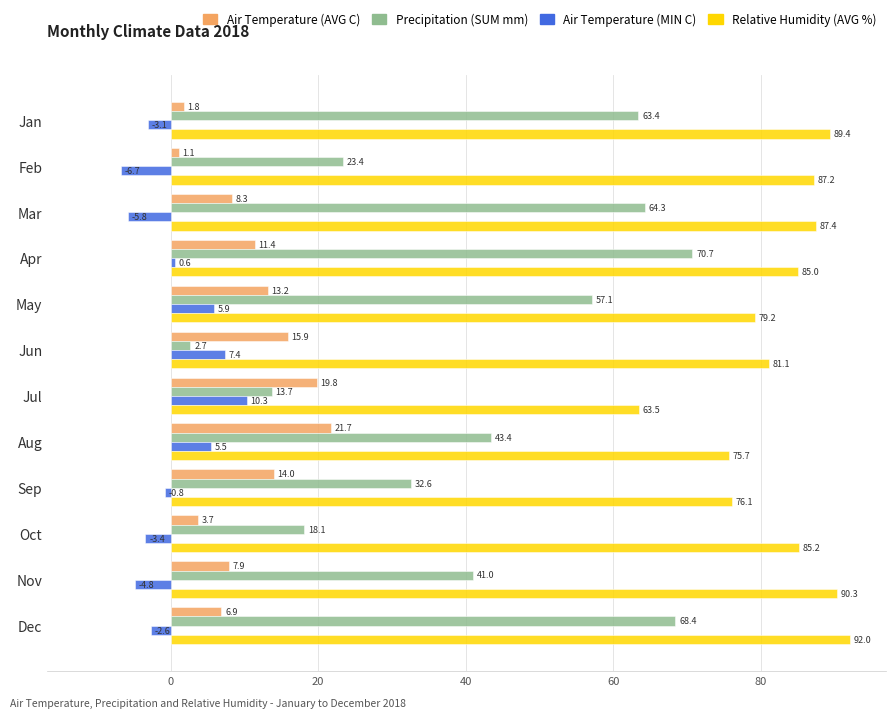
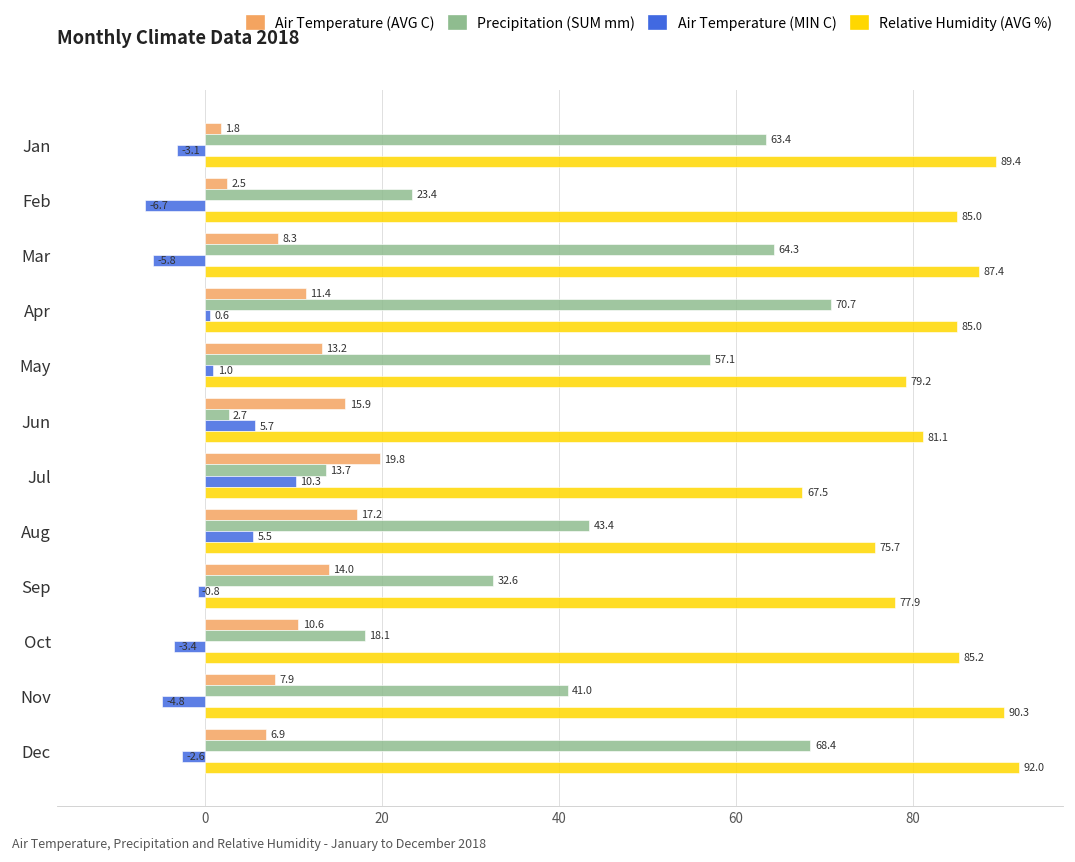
  {
    "Air Temperature (AVG C)": {
      "Jan": 1.8,
-     "Feb": 1.1,
+     "Feb": 2.5,
      "Mar": 8.3,
      "Apr": 11.4,
      "May": 13.2,
      "Jun": 15.9,
      "Jul": 19.8,
-     "Aug": 21.7,
+     "Aug": 17.2,
      "Sep": 14.0,
-     "Oct": 3.7,
+     "Oct": 10.6,
      "Nov": 7.9,
      "Dec": 6.9
    },
    "Precipitation (SUM mm)": {
      "Jan": 63.4,
      "Feb": 23.4,
      "Mar": 64.3,
      "Apr": 70.7,
      "May": 57.1,
      "Jun": 2.7,
      "Jul": 13.7,
      "Aug": 43.4,
      "Sep": 32.6,
      "Oct": 18.1,
      "Nov": 41.0,
      "Dec": 68.4
    },
    "Air Temperature (MIN C)": {
      "Jan": -3.1,
      "Feb": -6.7,
      "Mar": -5.8,
      "Apr": 0.6,
-     "May": 5.9,
-     "Jun": 7.4,
+     "May": 1.0,
+     "Jun": 5.7,
      "Jul": 10.3,
      "Aug": 5.5,
      "Sep": -0.8,
      "Oct": -3.4,
      "Nov": -4.8,
      "Dec": -2.6
    },
    "Relative Humidity (AVG %)": {
      "Jan": 89.4,
-     "Feb": 87.2,
+     "Feb": 85.0,
      "Mar": 87.4,
      "Apr": 85.0,
      "May": 79.2,
      "Jun": 81.1,
-     "Jul": 63.5,
+     "Jul": 67.5,
      "Aug": 75.7,
-     "Sep": 76.1,
+     "Sep": 77.9,
      "Oct": 85.2,
      "Nov": 90.3,
      "Dec": 92.0
    }
  }
